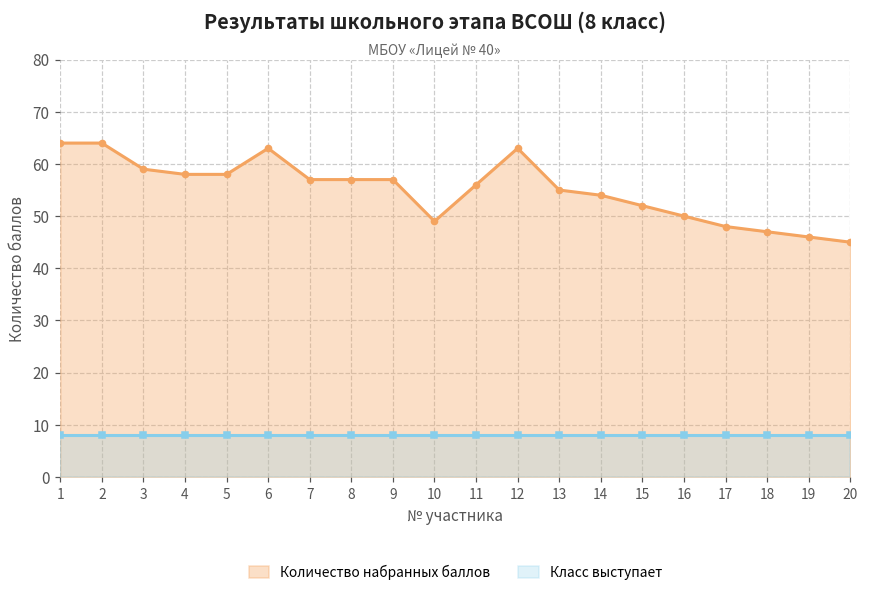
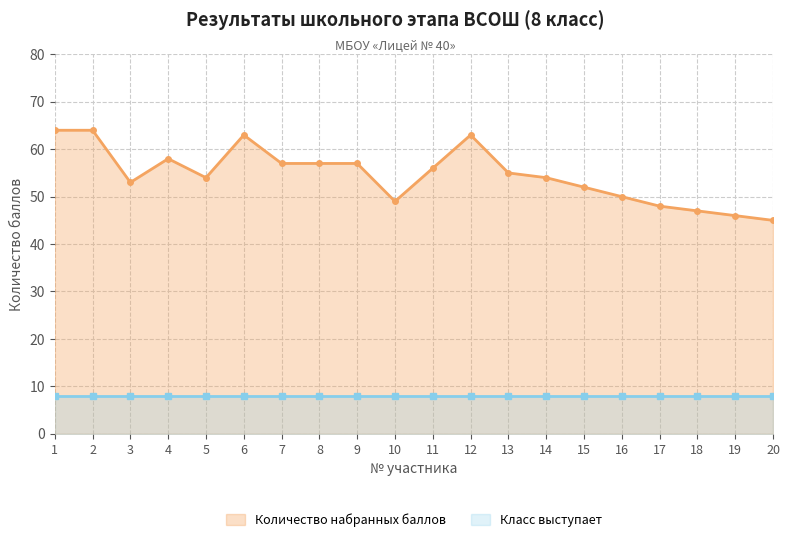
  {
    "Количество набранных баллов": {
      "1": 64,
      "2": 64,
-     "3": 59,
+     "3": 53,
      "4": 58,
-     "5": 58,
+     "5": 54,
      "6": 63,
      "7": 57,
      "8": 57,
      "9": 57,
      "10": 49,
      "11": 56,
      "12": 63,
      "13": 55,
      "14": 54,
      "15": 52,
      "16": 50,
      "17": 48,
      "18": 47,
      "19": 46,
      "20": 45
    },
    "Класс выступает": {
      "1": 8,
      "2": 8,
      "3": 8,
      "4": 8,
      "5": 8,
      "6": 8,
      "7": 8,
      "8": 8,
      "9": 8,
      "10": 8,
      "11": 8,
      "12": 8,
      "13": 8,
      "14": 8,
      "15": 8,
      "16": 8,
      "17": 8,
      "18": 8,
      "19": 8,
      "20": 8
    }
  }
